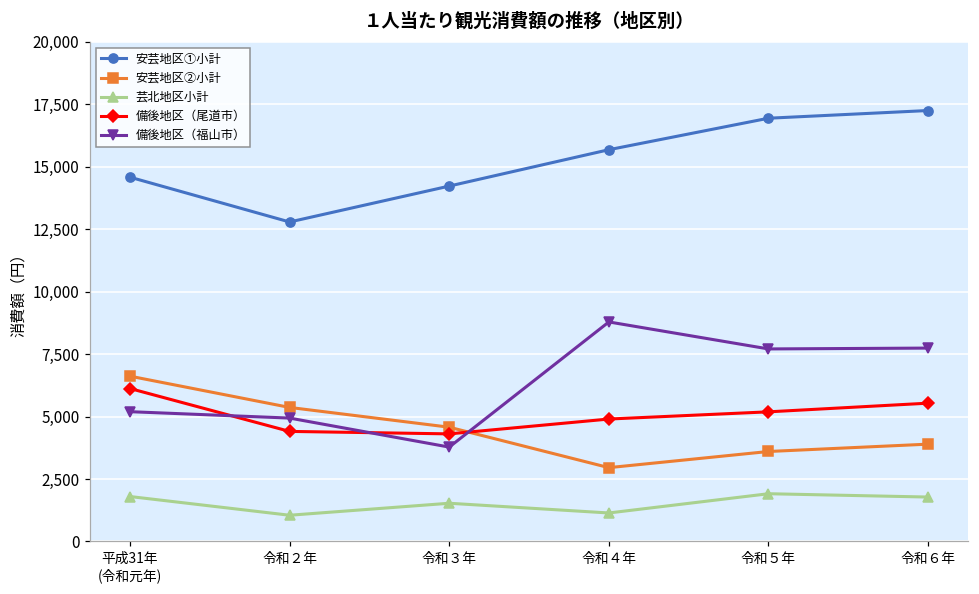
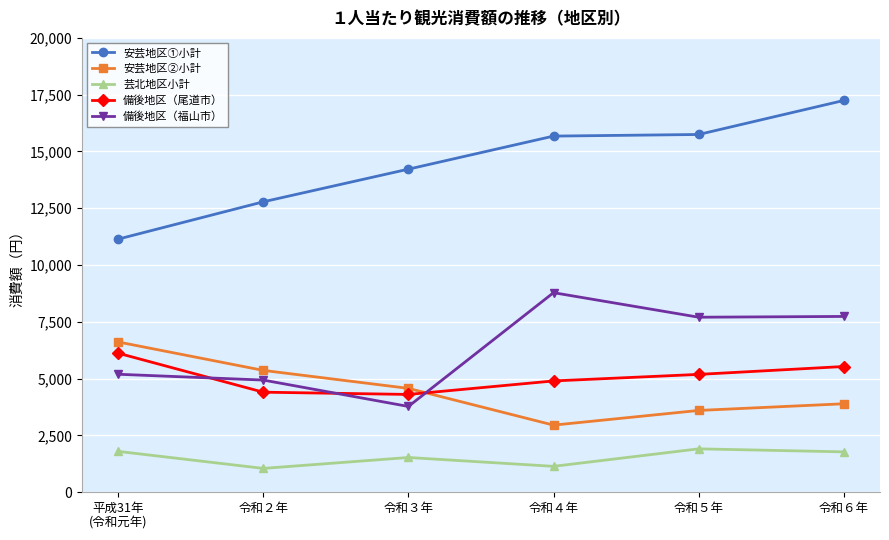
  {
    "安芸地区①小計": {
-     "平成31年 (令和元年)": "14,600",
+     "平成31年 (令和元年)": "11,100",
      "令和２年": "12,800",
      "令和３年": "14,200",
      "令和４年": "15,700",
-     "令和５年": "16,900",
+     "令和５年": "15,700",
      "令和６年": "17,200"
    },
    "安芸地区②小計": {
      "平成31年 (令和元年)": "6,600",
      "令和２年": "5,400",
      "令和３年": "4,600",
      "令和４年": "3,000",
      "令和５年": "3,600",
      "令和６年": "3,900"
    },
    "芸北地区小計": {
      "平成31年 (令和元年)": "1,800",
      "令和２年": "1,100",
      "令和３年": "1,500",
      "令和４年": "1,100",
      "令和５年": "1,900",
      "令和６年": "1,800"
    },
    "備後地区（尾道市）": {
      "平成31年 (令和元年)": "6,100",
      "令和２年": "4,400",
      "令和３年": "4,300",
      "令和４年": "4,900",
      "令和５年": "5,200",
      "令和６年": "5,500"
    },
    "備後地区（福山市）": {
      "平成31年 (令和元年)": "5,200",
      "令和２年": "4,900",
      "令和３年": "3,800",
      "令和４年": "8,800",
      "令和５年": "7,700",
      "令和６年": "7,700"
    }
  }
